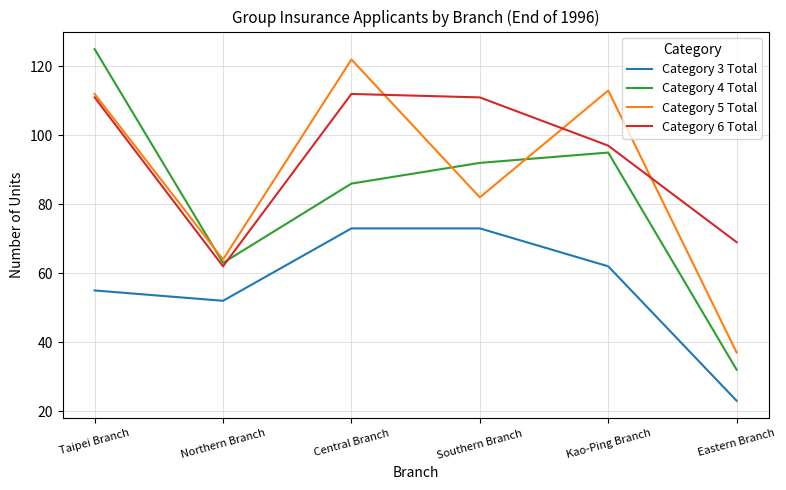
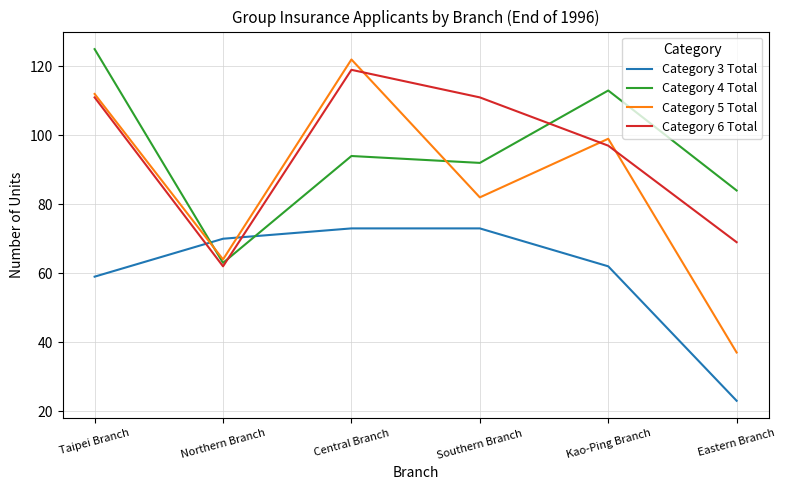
  {
    "Category 3 Total": {
-     "Taipei Branch": 55,
-     "Northern Branch": 52,
+     "Taipei Branch": 59,
+     "Northern Branch": 70,
      "Central Branch": 73,
      "Southern Branch": 73,
      "Kao-Ping Branch": 62,
      "Eastern Branch": 23
    },
    "Category 4 Total": {
      "Taipei Branch": 125,
      "Northern Branch": 63,
-     "Central Branch": 86,
+     "Central Branch": 94,
      "Southern Branch": 92,
-     "Kao-Ping Branch": 95,
-     "Eastern Branch": 32
+     "Kao-Ping Branch": 113,
+     "Eastern Branch": 84
    },
    "Category 5 Total": {
      "Taipei Branch": 112,
      "Northern Branch": 64,
      "Central Branch": 122,
      "Southern Branch": 82,
-     "Kao-Ping Branch": 113,
+     "Kao-Ping Branch": 99,
      "Eastern Branch": 37
    },
    "Category 6 Total": {
      "Taipei Branch": 111,
      "Northern Branch": 62,
-     "Central Branch": 112,
+     "Central Branch": 119,
      "Southern Branch": 111,
      "Kao-Ping Branch": 97,
      "Eastern Branch": 69
    }
  }
